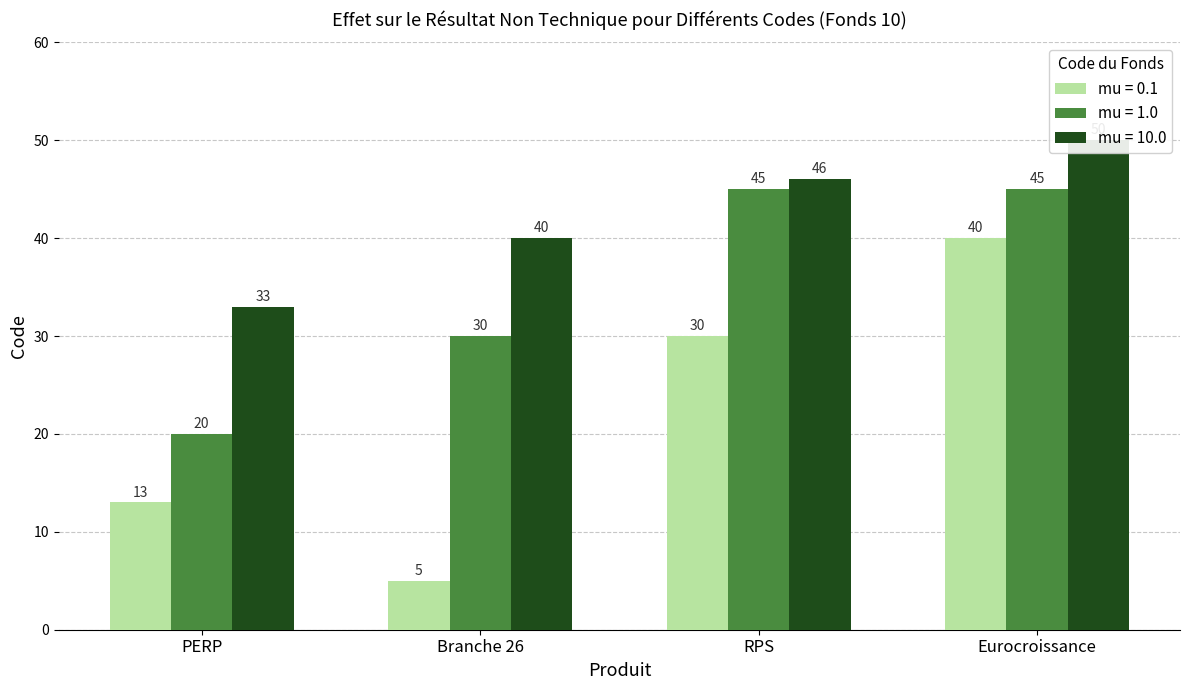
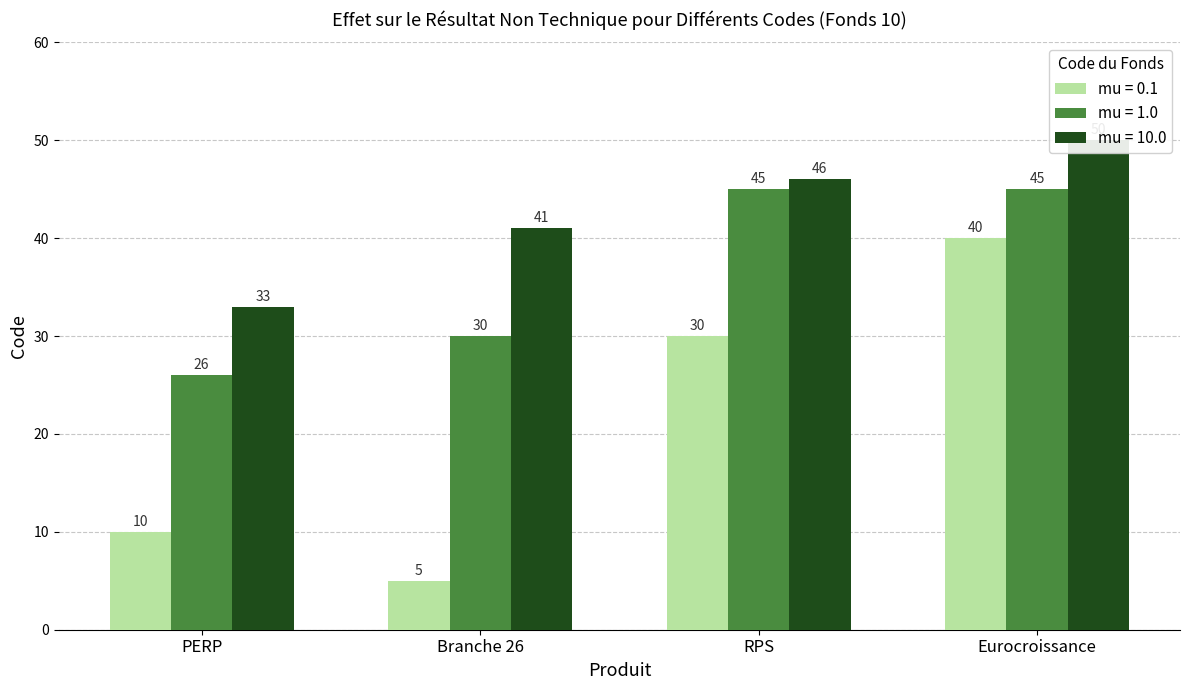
  {
    "mu = 0.1": {
-     "PERP": 13,
+     "PERP": 10,
      "Branche 26": 5,
      "RPS": 30,
      "Eurocroissance": 40
    },
    "mu = 1.0": {
-     "PERP": 20,
+     "PERP": 26,
      "Branche 26": 30,
      "RPS": 45,
      "Eurocroissance": 45
    },
    "mu = 10.0": {
      "PERP": 33,
-     "Branche 26": 40,
+     "Branche 26": 41,
      "RPS": 46
    }
  }
